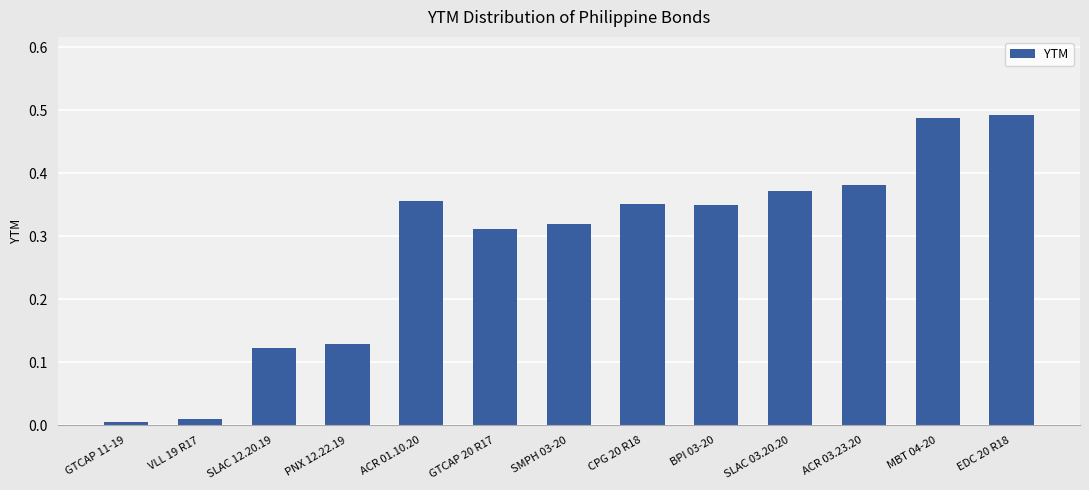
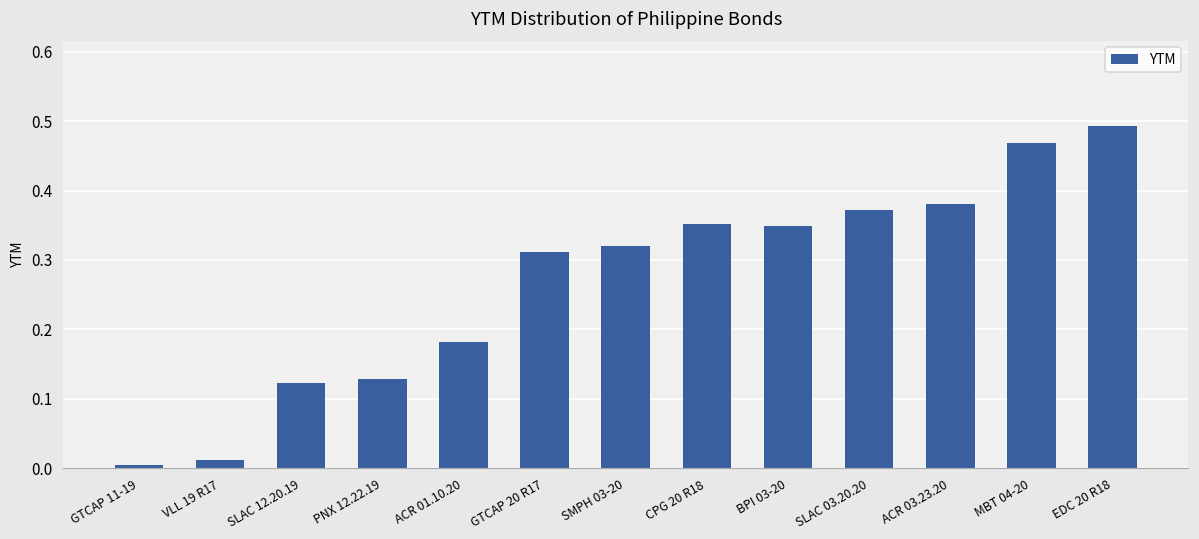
  {
    "GTCAP 11-19": 0.01,
    "VLL 19 R17": 0.01,
    "SLAC 12.20.19": 0.12,
    "PNX 12.22.19": 0.13,
-   "ACR 01.10.20": 0.36,
+   "ACR 01.10.20": 0.18,
    "GTCAP 20 R17": 0.31,
    "SMPH 03-20": 0.32,
    "CPG 20 R18": 0.35,
    "BPI 03-20": 0.35,
    "SLAC 03.20.20": 0.37,
    "ACR 03.23.20": 0.38,
-   "MBT 04-20": 0.49,
+   "MBT 04-20": 0.47,
    "EDC 20 R18": 0.49
  }
